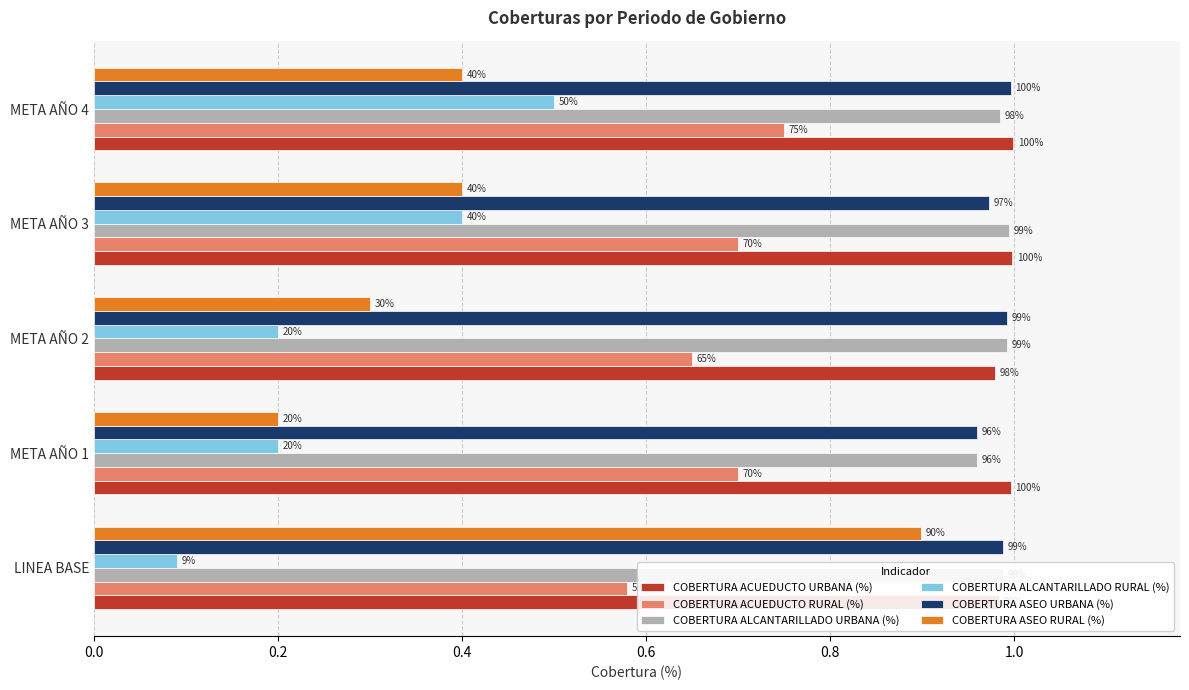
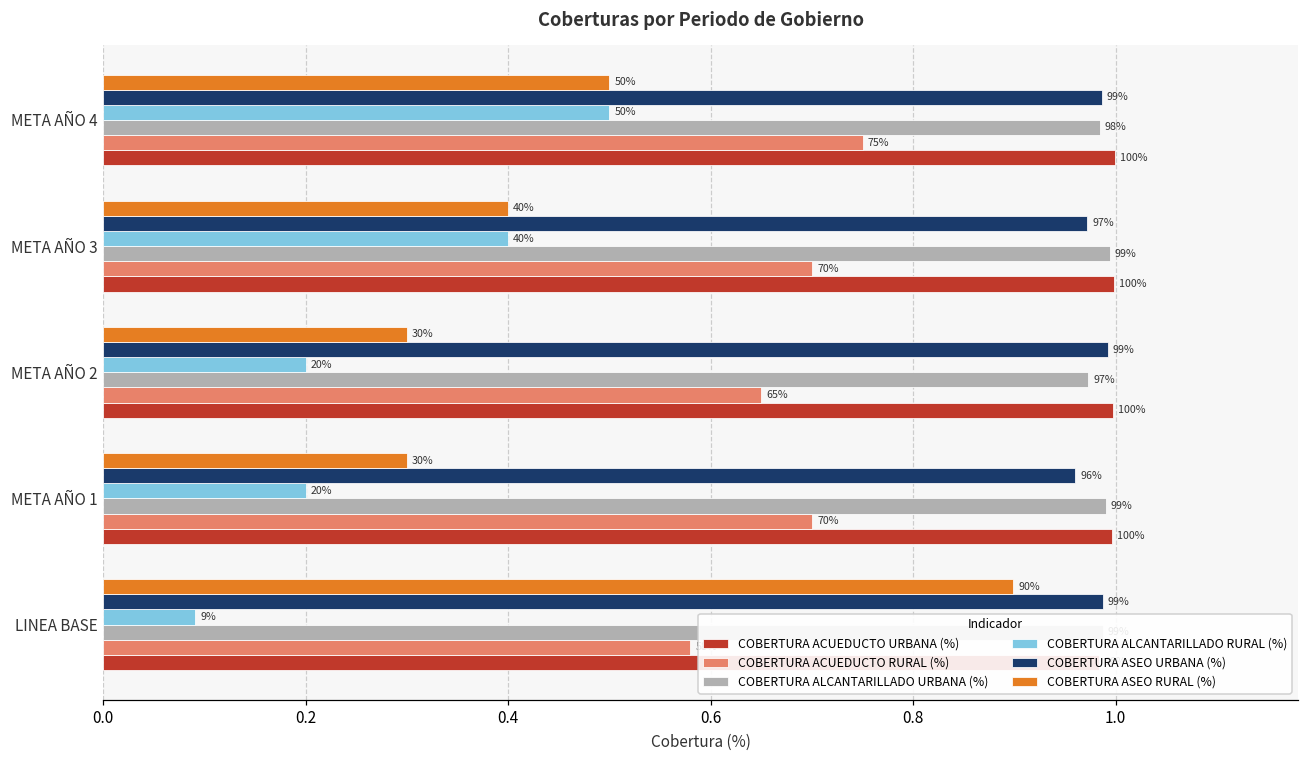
  {
    "COBERTURA ACUEDUCTO URBANA (%)": {
      "META AÑO 4": "100%",
      "META AÑO 3": "100%",
-     "META AÑO 2": "98%",
+     "META AÑO 2": "100%",
      "META AÑO 1": "100%"
    },
    "COBERTURA ACUEDUCTO RURAL (%)": {
      "META AÑO 4": "75%",
      "META AÑO 3": "70%",
      "META AÑO 2": "65%",
      "META AÑO 1": "70%"
    },
    "COBERTURA ALCANTARILLADO URBANA (%)": {
      "META AÑO 4": "98%",
      "META AÑO 3": "99%",
-     "META AÑO 2": "99%",
-     "META AÑO 1": "96%"
+     "META AÑO 2": "97%",
+     "META AÑO 1": "99%"
    },
    "COBERTURA ALCANTARILLADO RURAL (%)": {
      "META AÑO 4": "50%",
      "META AÑO 3": "40%",
      "META AÑO 2": "20%",
      "META AÑO 1": "20%",
      "LINEA BASE": "9%"
    },
    "COBERTURA ASEO URBANA (%)": {
-     "META AÑO 4": "100%",
+     "META AÑO 4": "99%",
      "META AÑO 3": "97%",
      "META AÑO 2": "99%",
      "META AÑO 1": "96%",
      "LINEA BASE": "99%"
    },
    "COBERTURA ASEO RURAL (%)": {
-     "META AÑO 4": "40%",
+     "META AÑO 4": "50%",
      "META AÑO 3": "40%",
      "META AÑO 2": "30%",
-     "META AÑO 1": "20%",
+     "META AÑO 1": "30%",
      "LINEA BASE": "90%"
    }
  }
